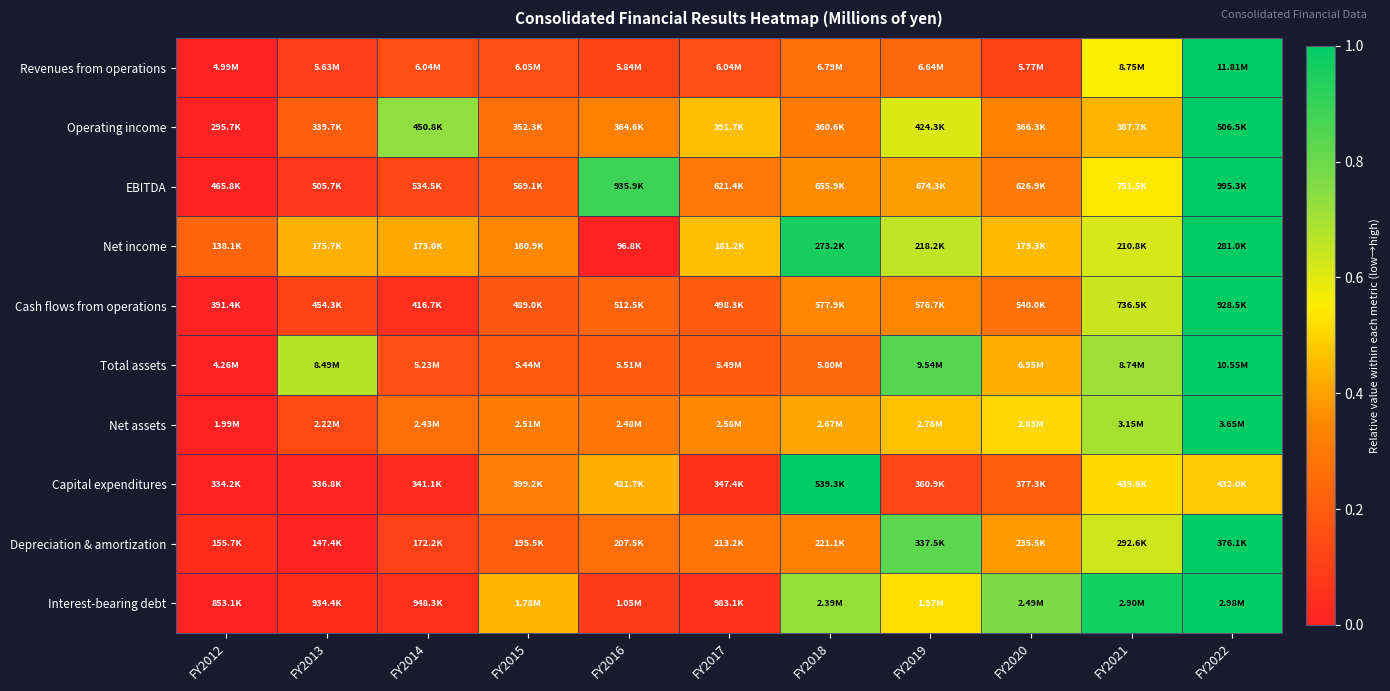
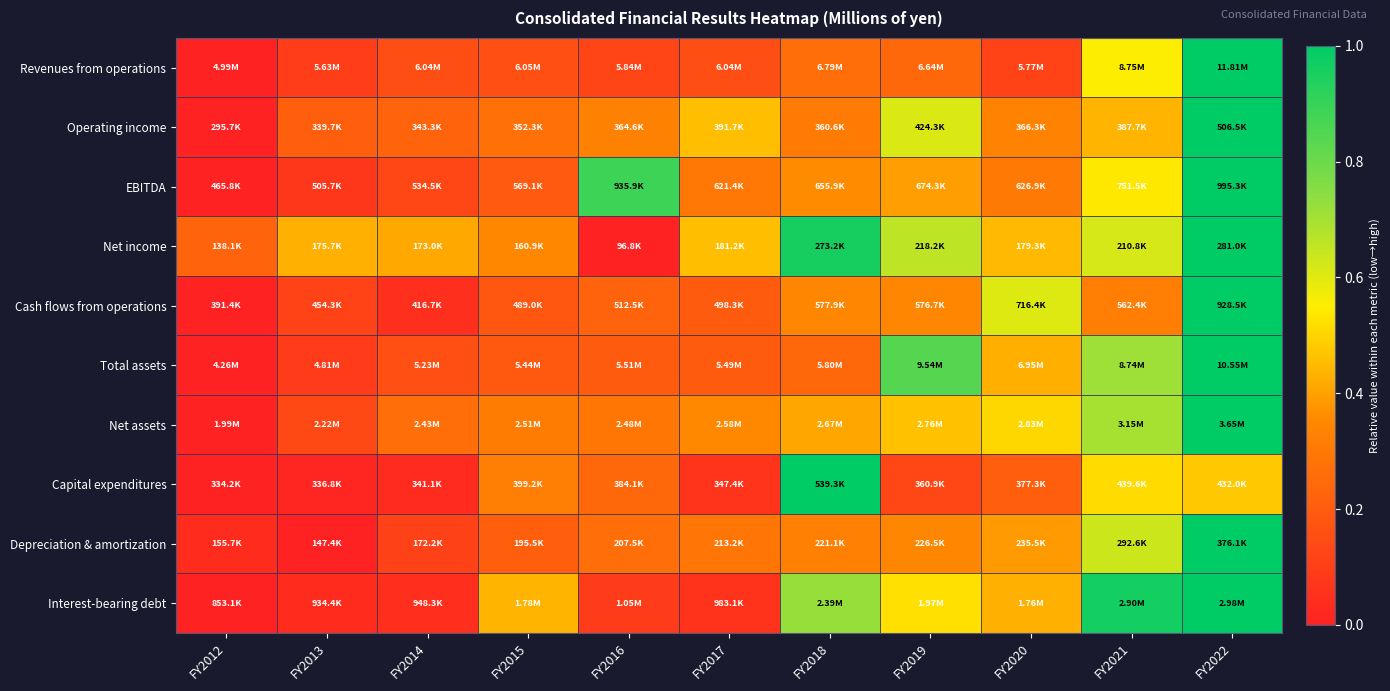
  {
    "Revenues from operations": {
      "FY2012": "4.99M",
      "FY2013": "5.63M",
      "FY2014": "6.04M",
      "FY2015": "6.05M",
      "FY2016": "5.84M",
      "FY2017": "6.04M",
      "FY2018": "6.79M",
      "FY2019": "6.64M",
      "FY2020": "5.77M",
      "FY2021": "8.75M",
      "FY2022": "11.81M"
    },
    "Operating income": {
      "FY2012": "295.7K",
      "FY2013": "339.7K",
-     "FY2014": "450.8K",
+     "FY2014": "343.3K",
      "FY2015": "352.3K",
      "FY2016": "364.6K",
      "FY2017": "391.7K",
      "FY2018": "360.6K",
      "FY2019": "424.3K",
      "FY2020": "366.3K",
      "FY2021": "387.7K",
      "FY2022": "506.5K"
    },
    "EBITDA": {
      "FY2012": "465.8K",
      "FY2013": "505.7K",
      "FY2014": "534.5K",
      "FY2015": "569.1K",
      "FY2016": "935.9K",
      "FY2017": "621.4K",
      "FY2018": "655.9K",
      "FY2019": "674.3K",
      "FY2020": "626.9K",
      "FY2021": "751.5K",
      "FY2022": "995.3K"
    },
    "Net income": {
      "FY2012": "138.1K",
      "FY2013": "175.7K",
      "FY2014": "173.0K",
      "FY2015": "160.9K",
      "FY2016": "96.8K",
      "FY2017": "181.2K",
      "FY2018": "273.2K",
      "FY2019": "218.2K",
      "FY2020": "179.3K",
      "FY2021": "210.8K",
      "FY2022": "281.0K"
    },
    "Cash flows from operations": {
      "FY2012": "391.4K",
      "FY2013": "454.3K",
      "FY2014": "416.7K",
      "FY2015": "489.0K",
      "FY2016": "512.5K",
      "FY2017": "498.3K",
      "FY2018": "577.9K",
      "FY2019": "576.7K",
-     "FY2020": "540.0K",
-     "FY2021": "736.5K",
+     "FY2020": "716.4K",
+     "FY2021": "562.4K",
      "FY2022": "928.5K"
    },
    "Total assets": {
      "FY2012": "4.26M",
-     "FY2013": "8.49M",
+     "FY2013": "4.81M",
      "FY2014": "5.23M",
      "FY2015": "5.44M",
      "FY2016": "5.51M",
      "FY2017": "5.49M",
      "FY2018": "5.80M",
      "FY2019": "9.54M",
      "FY2020": "6.95M",
      "FY2021": "8.74M",
      "FY2022": "10.55M"
    },
    "Net assets": {
      "FY2012": "1.99M",
      "FY2013": "2.22M",
      "FY2014": "2.43M",
      "FY2015": "2.51M",
      "FY2016": "2.48M",
      "FY2017": "2.58M",
      "FY2018": "2.67M",
      "FY2019": "2.76M",
      "FY2020": "2.83M",
      "FY2021": "3.15M",
      "FY2022": "3.65M"
    },
    "Capital expenditures": {
      "FY2012": "334.2K",
      "FY2013": "336.8K",
      "FY2014": "341.1K",
      "FY2015": "399.2K",
-     "FY2016": "421.7K",
+     "FY2016": "384.1K",
      "FY2017": "347.4K",
      "FY2018": "539.3K",
      "FY2019": "360.9K",
      "FY2020": "377.3K",
      "FY2021": "439.6K",
      "FY2022": "432.0K"
    },
    "Depreciation & amortization": {
      "FY2012": "155.7K",
      "FY2013": "147.4K",
      "FY2014": "172.2K",
      "FY2015": "195.5K",
      "FY2016": "207.5K",
      "FY2017": "213.2K",
      "FY2018": "221.1K",
-     "FY2019": "337.5K",
+     "FY2019": "226.5K",
      "FY2020": "235.5K",
      "FY2021": "292.6K",
      "FY2022": "376.1K"
    },
    "Interest-bearing debt": {
      "FY2012": "853.1K",
      "FY2013": "934.4K",
      "FY2014": "948.3K",
      "FY2015": "1.78M",
      "FY2016": "1.05M",
      "FY2017": "983.1K",
      "FY2018": "2.39M",
      "FY2019": "1.97M",
-     "FY2020": "2.49M",
+     "FY2020": "1.76M",
      "FY2021": "2.90M",
      "FY2022": "2.98M"
    }
  }
